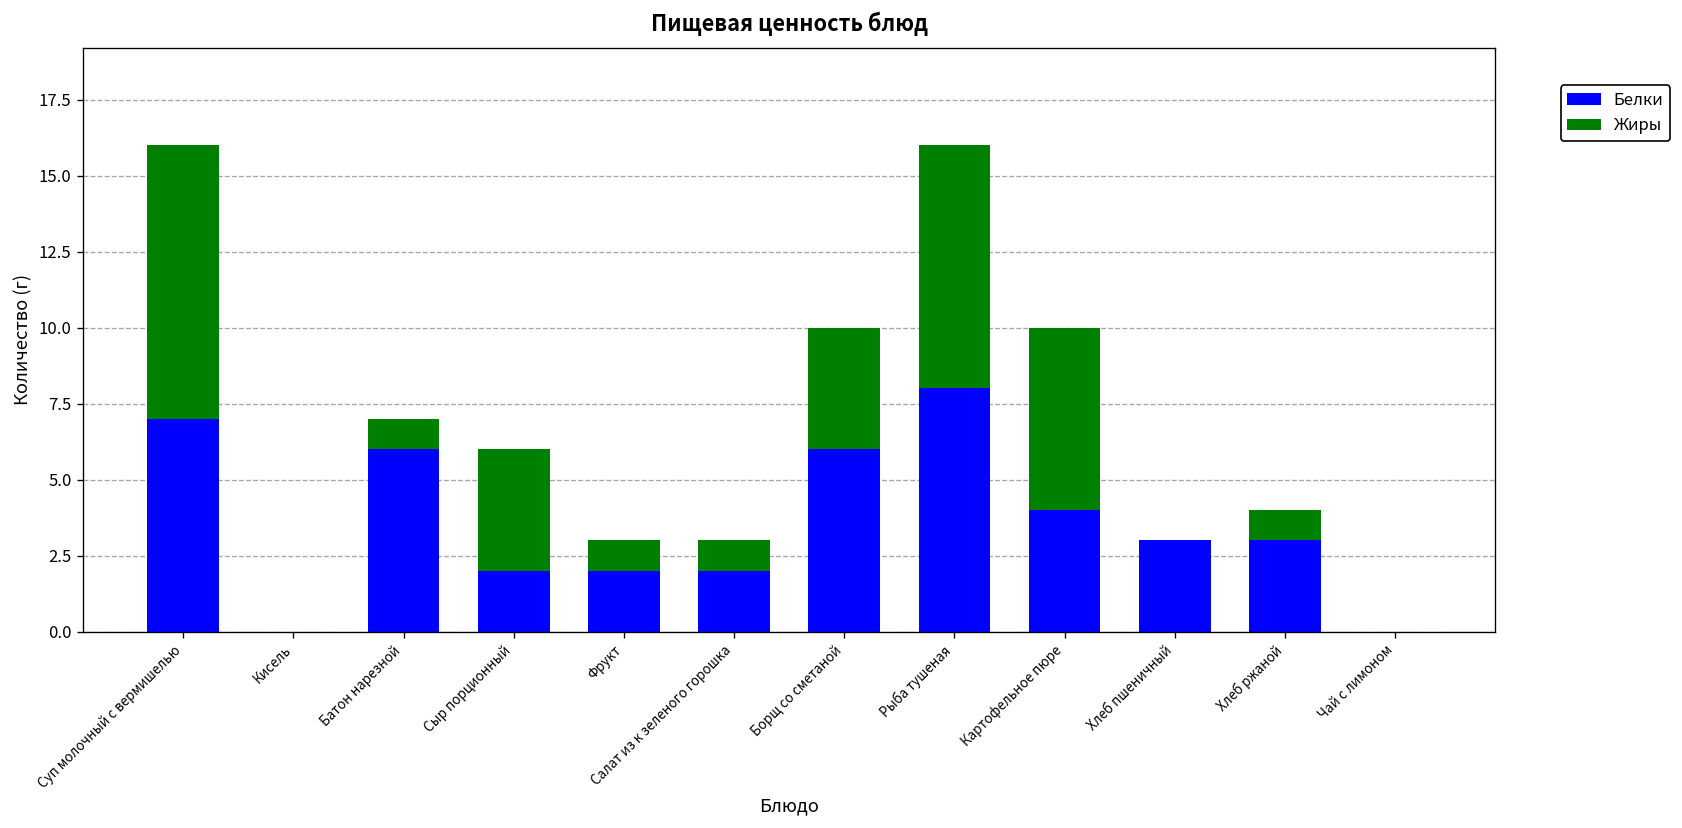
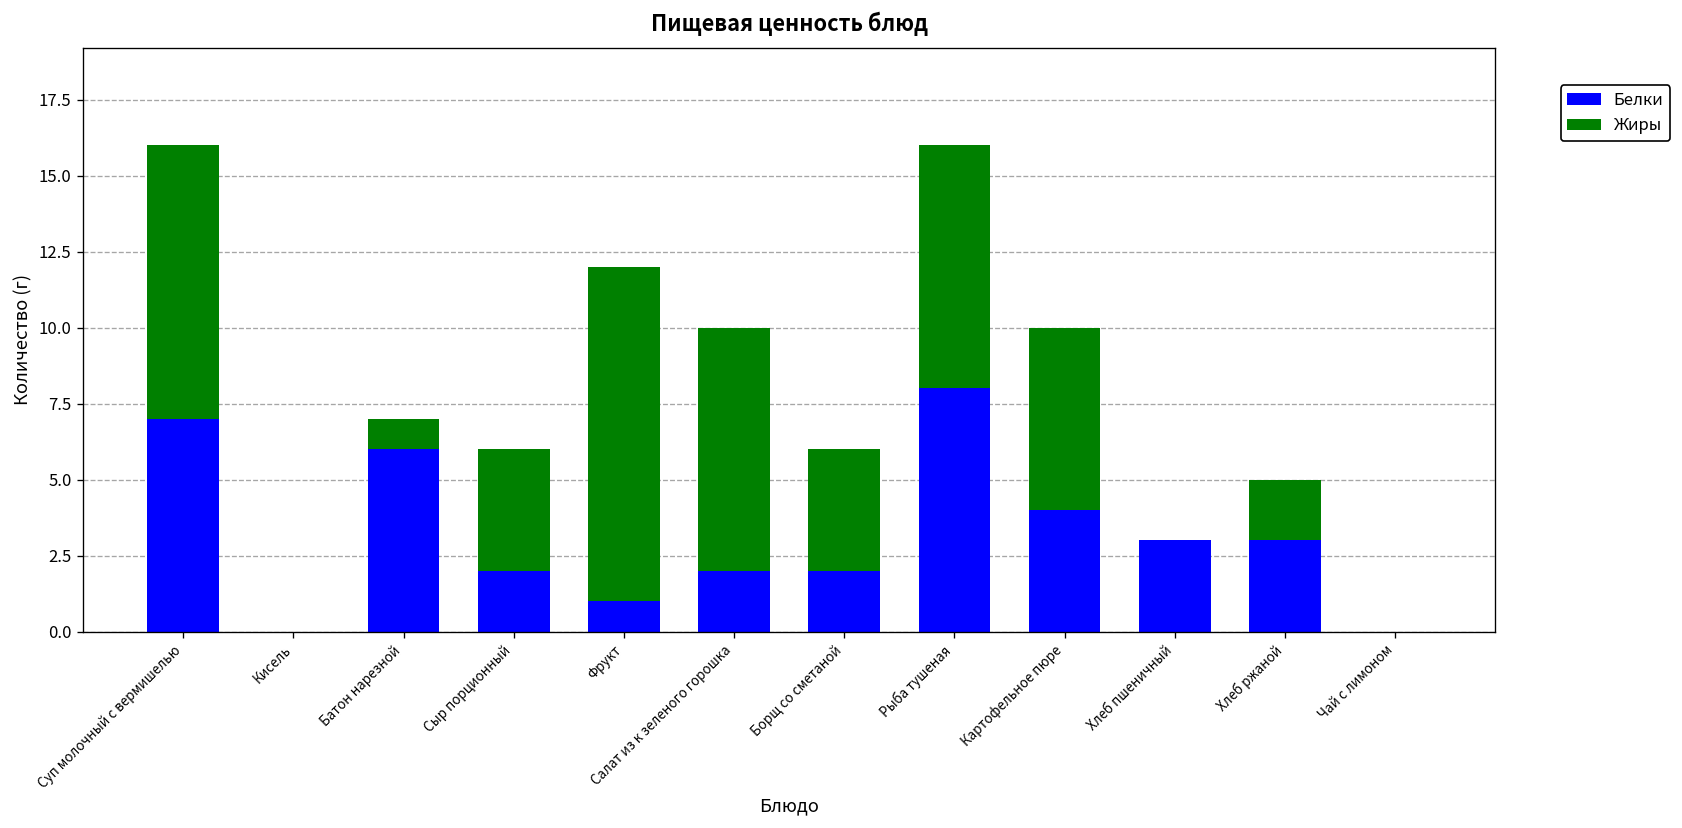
  {
    "Белки": {
      "Суп молочный с вермишелью": 7,
      "Кисель": 0,
      "Батон нарезной": 6,
      "Сыр порционный": 2,
-     "Фрукт": 2,
+     "Фрукт": 1,
      "Салат из к зеленого горошка": 2,
-     "Борщ со сметаной": 6,
+     "Борщ со сметаной": 2,
      "Рыба тушеная": 8,
      "Картофельное пюре": 4,
      "Хлеб пшеничный": 3,
      "Хлеб ржаной": 3,
      "Чай с лимоном": 0
    },
    "Жиры": {
      "Суп молочный с вермишелью": 9,
      "Кисель": 0,
      "Батон нарезной": 1,
      "Сыр порционный": 4,
-     "Фрукт": 1,
-     "Салат из к зеленого горошка": 1,
+     "Фрукт": 11,
+     "Салат из к зеленого горошка": 8,
      "Борщ со сметаной": 4,
      "Рыба тушеная": 8,
      "Картофельное пюре": 6,
      "Хлеб пшеничный": 0,
-     "Хлеб ржаной": 1,
+     "Хлеб ржаной": 2,
      "Чай с лимоном": 0
    }
  }
